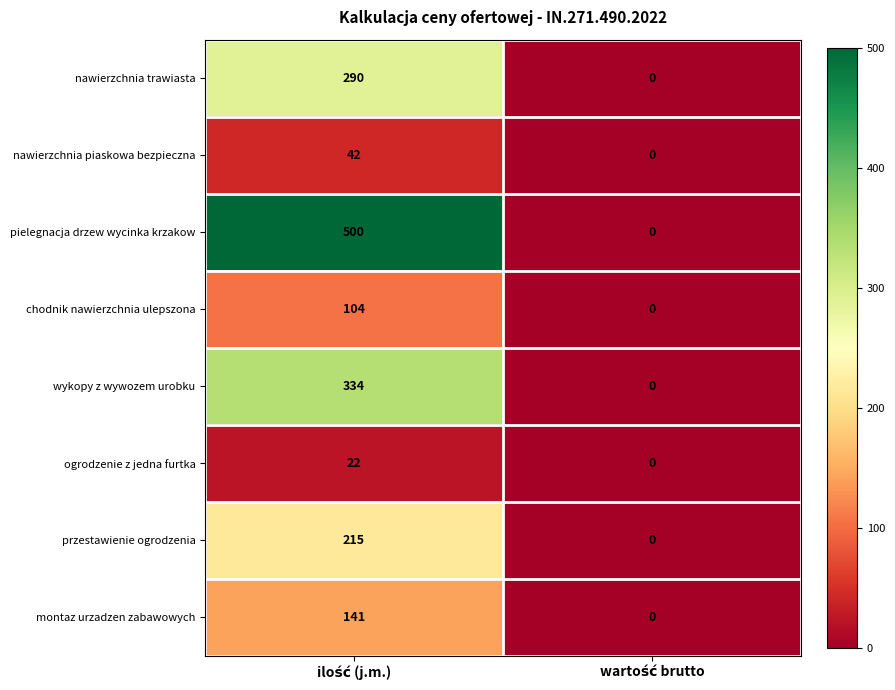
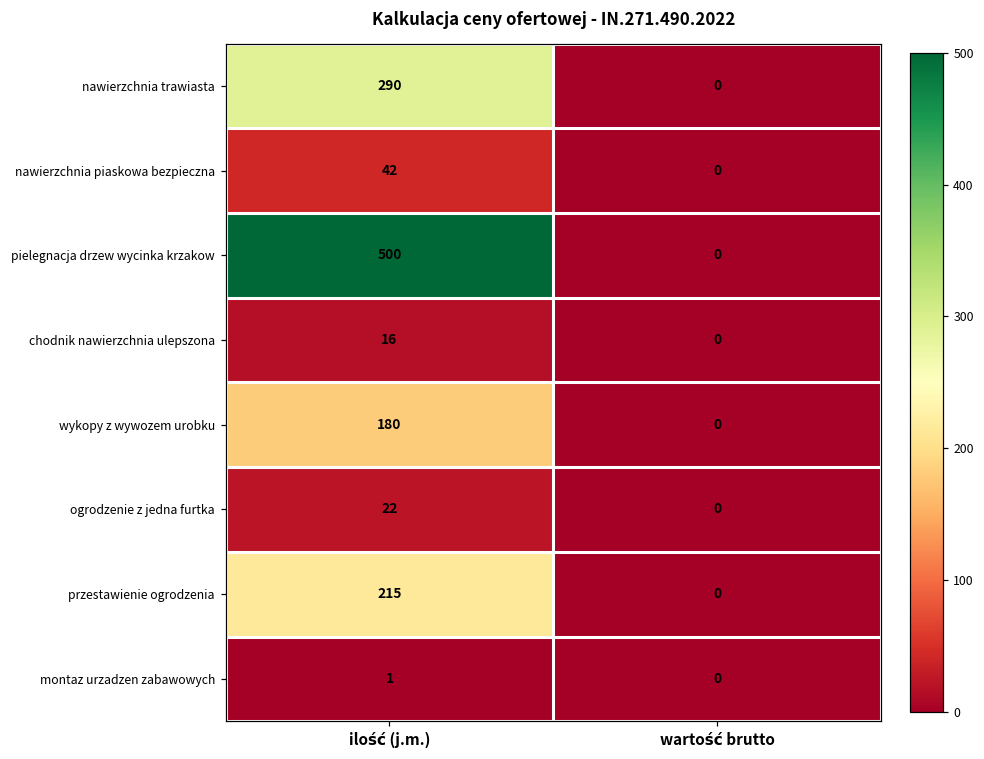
  {
    "nawierzchnia trawiasta": {
      "ilość (j.m.)": 290,
      "wartość brutto": 0
    },
    "nawierzchnia piaskowa bezpieczna": {
      "ilość (j.m.)": 42,
      "wartość brutto": 0
    },
    "pielegnacja drzew wycinka krzakow": {
      "ilość (j.m.)": 500,
      "wartość brutto": 0
    },
    "chodnik nawierzchnia ulepszona": {
-     "ilość (j.m.)": 104,
+     "ilość (j.m.)": 16,
      "wartość brutto": 0
    },
    "wykopy z wywozem urobku": {
-     "ilość (j.m.)": 334,
+     "ilość (j.m.)": 180,
      "wartość brutto": 0
    },
    "ogrodzenie z jedna furtka": {
      "ilość (j.m.)": 22,
      "wartość brutto": 0
    },
    "przestawienie ogrodzenia": {
      "ilość (j.m.)": 215,
      "wartość brutto": 0
    },
    "montaz urzadzen zabawowych": {
-     "ilość (j.m.)": 141,
+     "ilość (j.m.)": 1,
      "wartość brutto": 0
    }
  }
